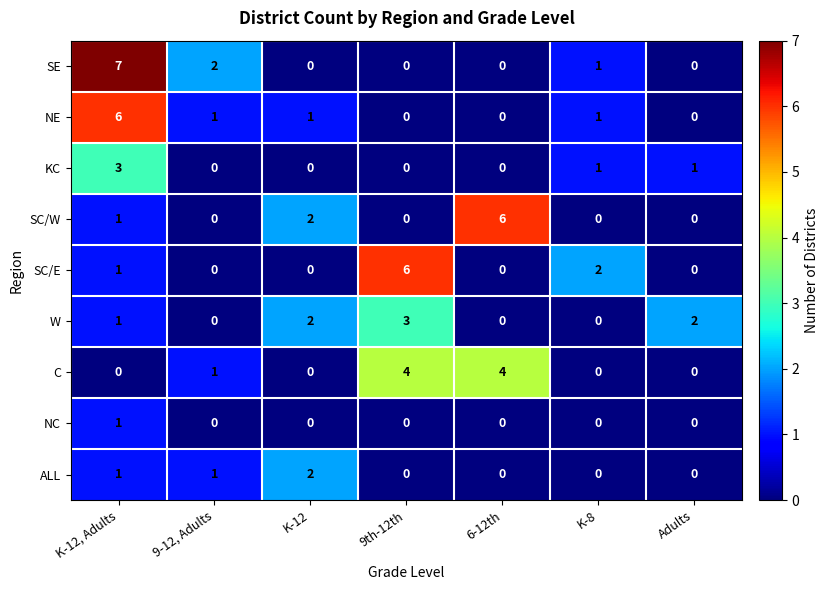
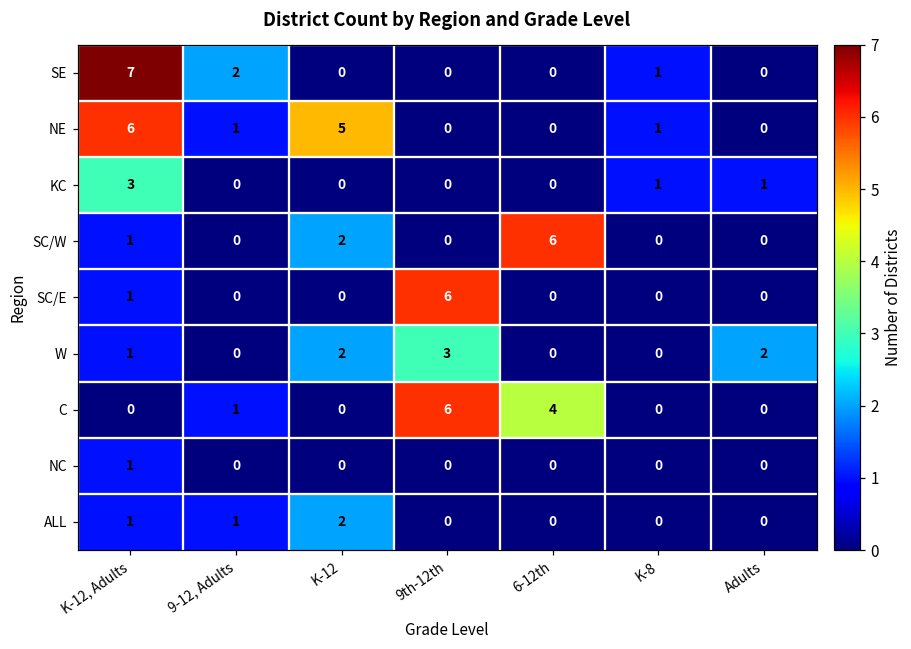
  {
    "SE": {
      "K-12, Adults": 7,
      "9-12, Adults": 2,
      "K-12": 0,
      "9th-12th": 0,
      "6-12th": 0,
      "K-8": 1,
      "Adults": 0
    },
    "NE": {
      "K-12, Adults": 6,
      "9-12, Adults": 1,
-     "K-12": 1,
+     "K-12": 5,
      "9th-12th": 0,
      "6-12th": 0,
      "K-8": 1,
      "Adults": 0
    },
    "KC": {
      "K-12, Adults": 3,
      "9-12, Adults": 0,
      "K-12": 0,
      "9th-12th": 0,
      "6-12th": 0,
      "K-8": 1,
      "Adults": 1
    },
    "SC/W": {
      "K-12, Adults": 1,
      "9-12, Adults": 0,
      "K-12": 2,
      "9th-12th": 0,
      "6-12th": 6,
      "K-8": 0,
      "Adults": 0
    },
    "SC/E": {
      "K-12, Adults": 1,
      "9-12, Adults": 0,
      "K-12": 0,
      "9th-12th": 6,
      "6-12th": 0,
-     "K-8": 2,
+     "K-8": 0,
      "Adults": 0
    },
    "W": {
      "K-12, Adults": 1,
      "9-12, Adults": 0,
      "K-12": 2,
      "9th-12th": 3,
      "6-12th": 0,
      "K-8": 0,
      "Adults": 2
    },
    "C": {
      "K-12, Adults": 0,
      "9-12, Adults": 1,
      "K-12": 0,
-     "9th-12th": 4,
+     "9th-12th": 6,
      "6-12th": 4,
      "K-8": 0,
      "Adults": 0
    },
    "NC": {
      "K-12, Adults": 1,
      "9-12, Adults": 0,
      "K-12": 0,
      "9th-12th": 0,
      "6-12th": 0,
      "K-8": 0,
      "Adults": 0
    },
    "ALL": {
      "K-12, Adults": 1,
      "9-12, Adults": 1,
      "K-12": 2,
      "9th-12th": 0,
      "6-12th": 0,
      "K-8": 0,
      "Adults": 0
    }
  }
